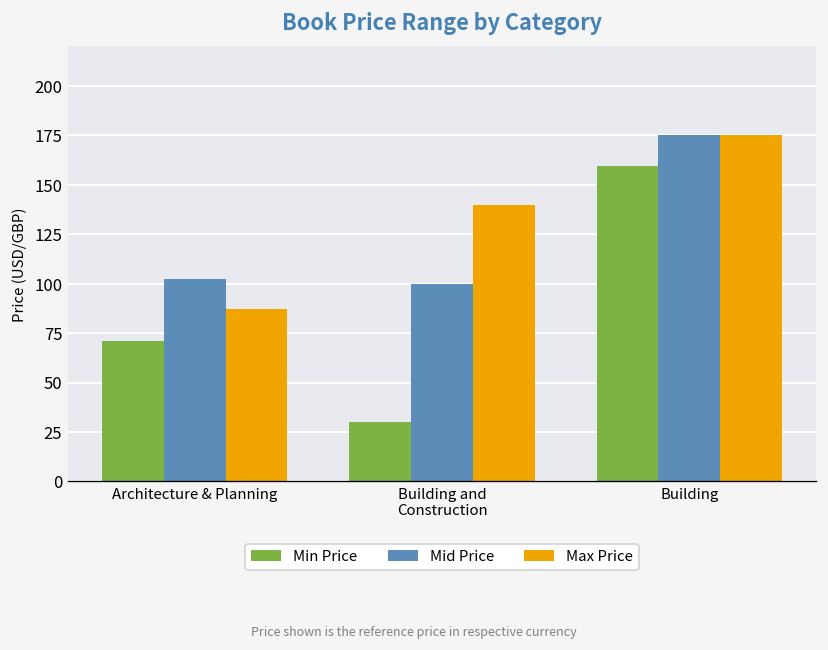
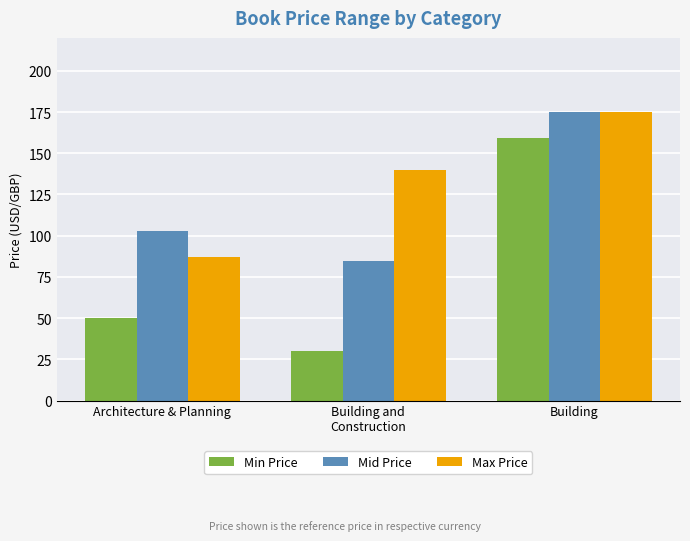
  {
    "Min Price": {
-     "Architecture & Planning": 71,
+     "Architecture & Planning": 50,
      "Building and Construction": 30,
      "Building": 159
    },
    "Mid Price": {
      "Architecture & Planning": 103,
-     "Building and Construction": 100,
+     "Building and Construction": 85,
      "Building": 175
    },
    "Max Price": {
      "Architecture & Planning": 87,
      "Building and Construction": 140,
      "Building": 175
    }
  }
